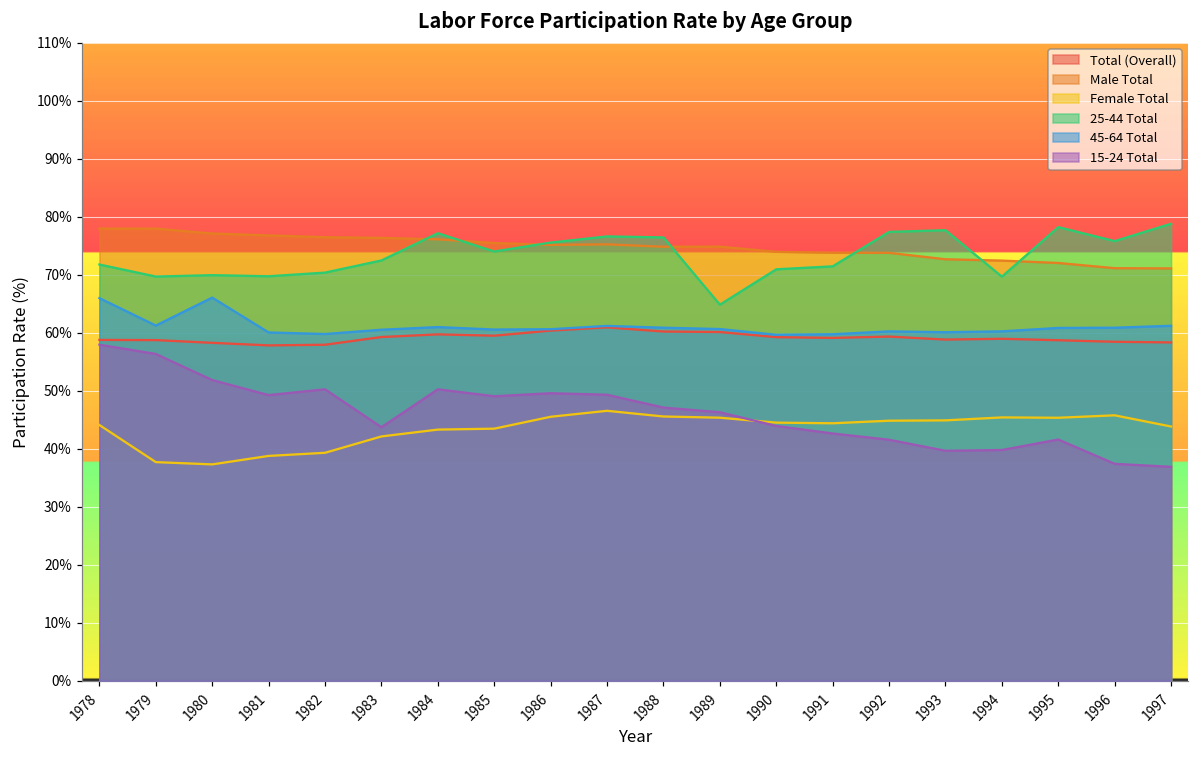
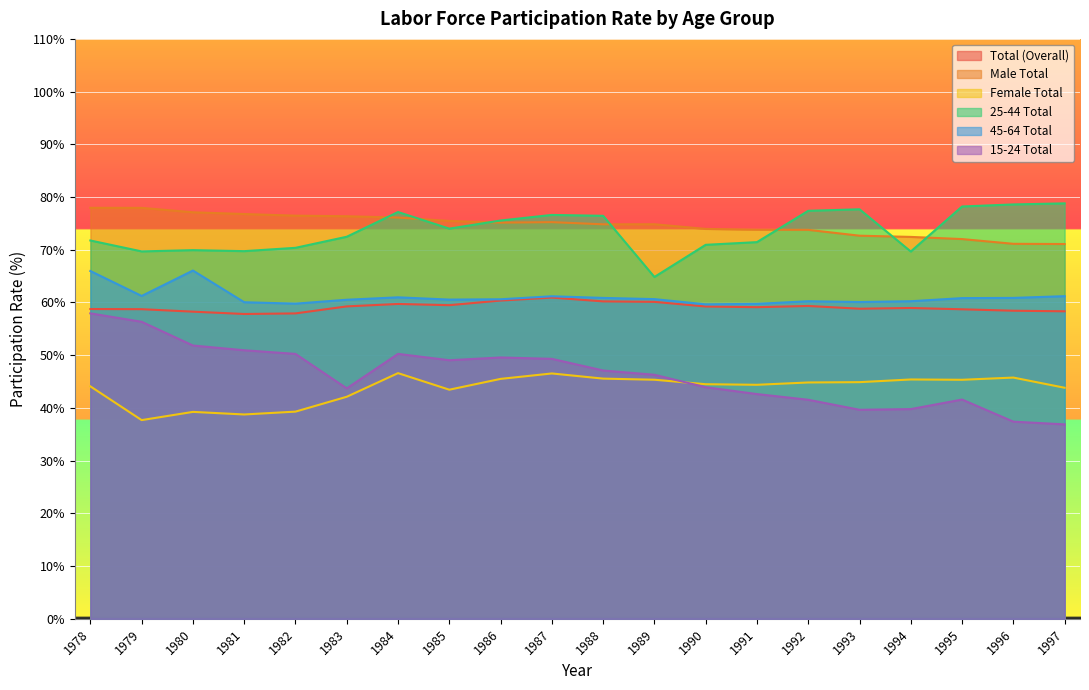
  {
    "Female Total": {
      "1978": "44%",
      "1979": "38%",
-     "1980": "37%",
+     "1980": "39%",
      "1981": "39%",
      "1982": "39%",
      "1983": "42%",
-     "1984": "43%",
+     "1984": "47%",
      "1985": "43%",
      "1986": "46%",
      "1987": "47%",
      "1988": "46%",
      "1989": "45%",
      "1990": "45%",
      "1991": "44%",
      "1992": "45%",
      "1993": "45%",
      "1994": "45%",
      "1995": "45%",
      "1996": "46%",
      "1997": "44%"
    },
    "25-44 Total": {
      "1978": "72%",
      "1979": "70%",
      "1980": "70%",
      "1981": "70%",
      "1982": "70%",
      "1983": "72%",
      "1984": "77%",
      "1985": "74%",
      "1987": "77%",
      "1988": "76%",
      "1989": "65%",
      "1990": "71%",
      "1991": "71%",
      "1992": "77%",
      "1993": "78%",
      "1994": "70%",
      "1995": "78%",
-     "1996": "76%",
+     "1996": "79%",
      "1997": "79%"
    },
    "45-64 Total": {
      "1978": "66%",
      "1979": "61%",
      "1980": "66%",
      "1981": "60%",
      "1982": "60%",
      "1983": "61%",
      "1984": "61%",
      "1985": "61%",
      "1988": "61%",
      "1989": "61%",
      "1991": "60%",
      "1992": "60%",
      "1993": "60%",
      "1994": "60%",
      "1995": "61%",
      "1996": "61%",
      "1997": "61%"
    },
    "15-24 Total": {
      "1978": "58%",
      "1979": "56%",
      "1980": "52%",
-     "1981": "49%",
+     "1981": "51%",
      "1982": "50%",
      "1983": "44%",
      "1984": "50%",
      "1985": "49%",
      "1986": "50%",
      "1987": "49%",
      "1988": "47%",
      "1989": "46%",
      "1990": "44%",
      "1991": "43%",
      "1992": "42%",
      "1993": "40%",
      "1994": "40%",
      "1995": "42%",
      "1996": "37%",
      "1997": "37%"
    }
  }
